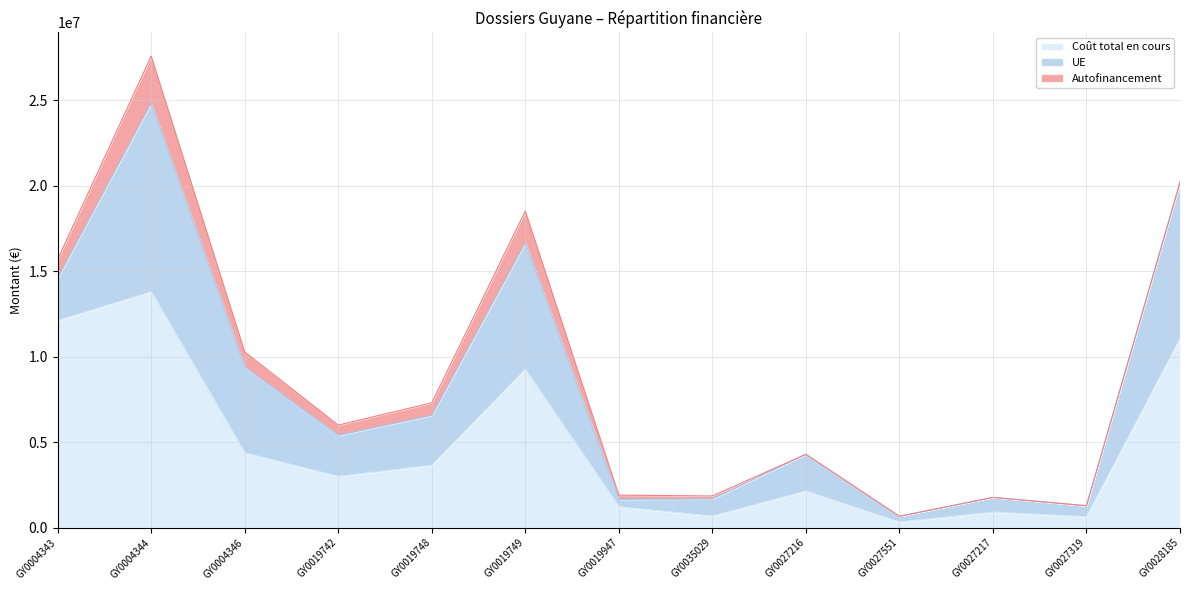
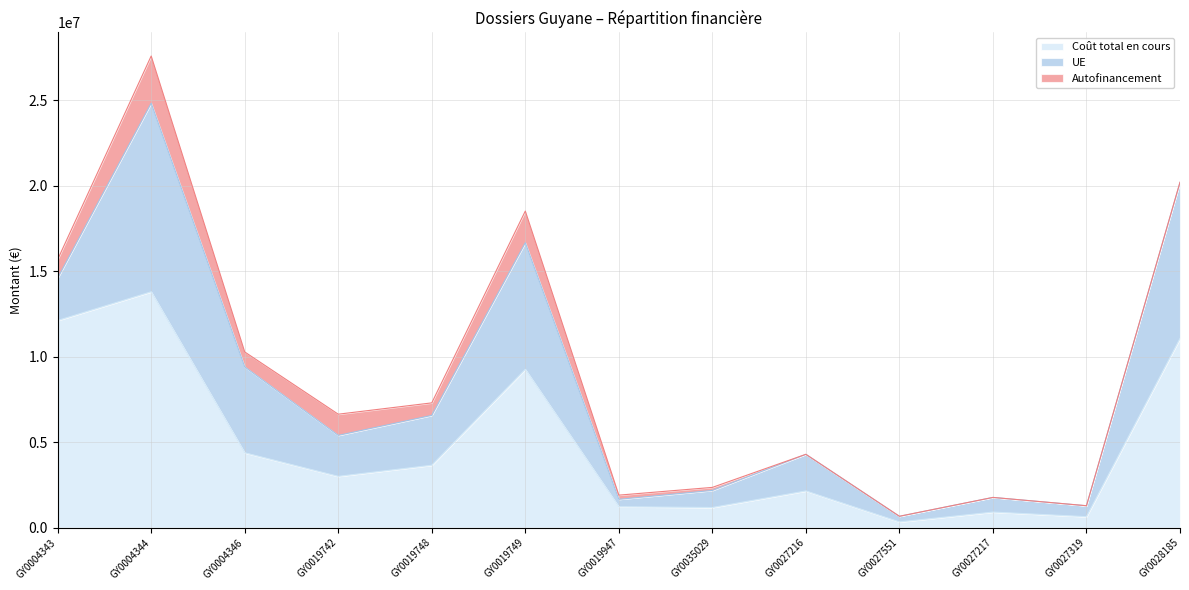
  {
    "Coût total en cours": {
      "GY0004343": 12100000,
      "GY0004344": 13800000,
      "GY0004346": 4400000,
      "GY0019742": 3000000,
      "GY0019748": 3600000,
      "GY0019749": 9300000,
      "GY0019947": 1200000,
-     "GY0035029": 700000,
+     "GY0035029": 1200000,
      "GY0027216": 2100000,
      "GY0027551": 300000,
      "GY0027217": 900000,
      "GY0027319": 600000,
      "GY0028185": 11100000
    },
    "UE": {
      "GY0004343": 2500000,
      "GY0004344": 11000000,
      "GY0004346": 5000000,
      "GY0019742": 2400000,
      "GY0019748": 2900000,
      "GY0019749": 7400000,
      "GY0019947": 400000,
      "GY0035029": 1000000
    },
    "Autofinancement": {
      "GY0004343": 1100000,
      "GY0004344": 2800000,
      "GY0004346": 900000,
-     "GY0019742": 600000,
+     "GY0019742": 1200000,
      "GY0019748": 700000,
      "GY0019749": 1900000,
      "GY0019947": 200000,
      "GY0035029": 200000
    }
  }
